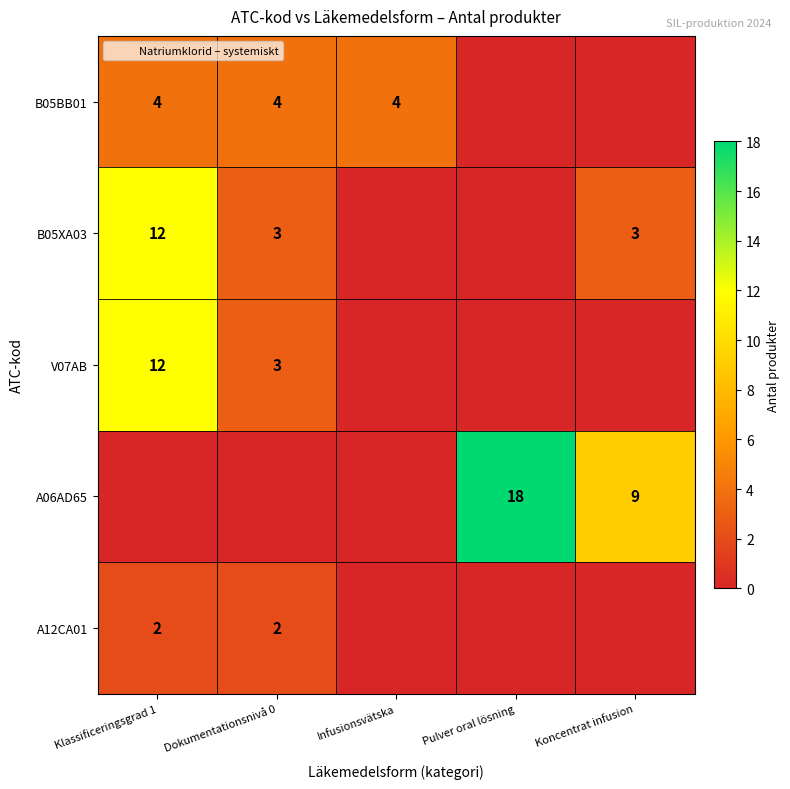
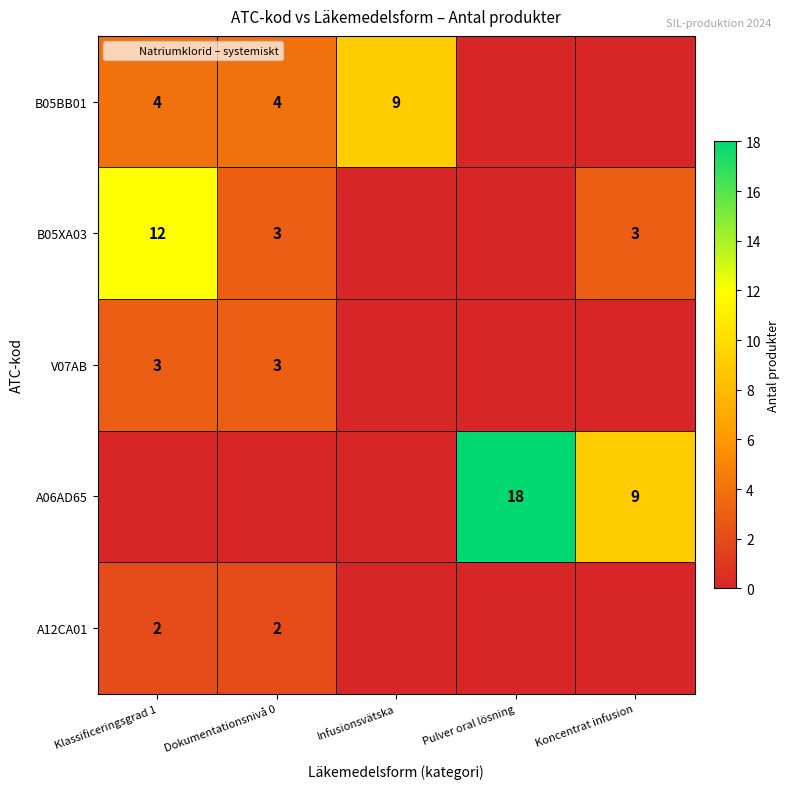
  {
    "B05BB01": {
      "Klassificeringsgrad 1": 4,
      "Dokumentationsnivå 0": 4,
-     "Infusionsvätska": 4
+     "Infusionsvätska": 9
    },
    "B05XA03": {
      "Klassificeringsgrad 1": 12,
      "Dokumentationsnivå 0": 3,
      "Koncentrat infusion": 3
    },
    "V07AB": {
-     "Klassificeringsgrad 1": 12,
+     "Klassificeringsgrad 1": 3,
      "Dokumentationsnivå 0": 3
    },
    "A06AD65": {
      "Pulver oral lösning": 18,
      "Koncentrat infusion": 9
    },
    "A12CA01": {
      "Klassificeringsgrad 1": 2,
      "Dokumentationsnivå 0": 2
    }
  }
